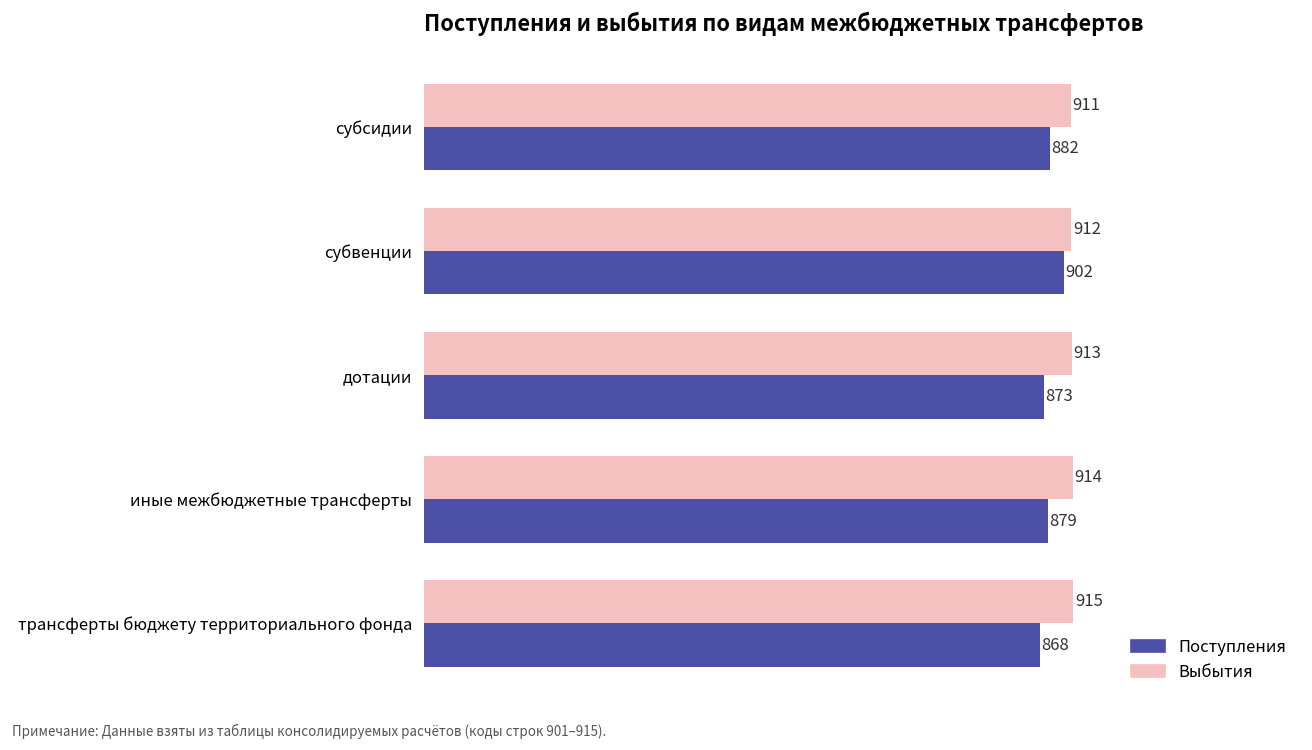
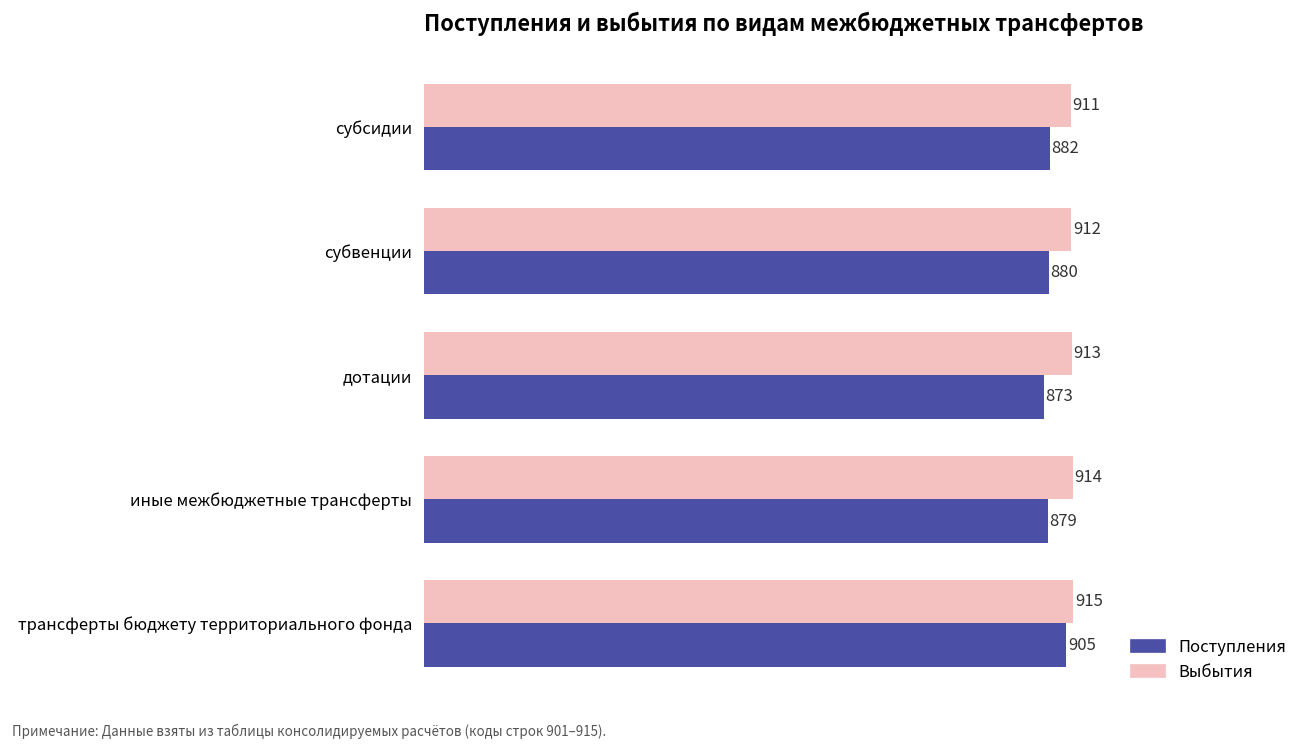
  {
    "Поступления": {
      "субсидии": 882,
-     "субвенции": 902,
+     "субвенции": 880,
      "дотации": 873,
      "иные межбюджетные трансферты": 879,
-     "трансферты бюджету территориального фонда": 868
+     "трансферты бюджету территориального фонда": 905
    },
    "Выбытия": {
      "субсидии": 911,
      "субвенции": 912,
      "дотации": 913,
      "иные межбюджетные трансферты": 914,
      "трансферты бюджету территориального фонда": 915
    }
  }
